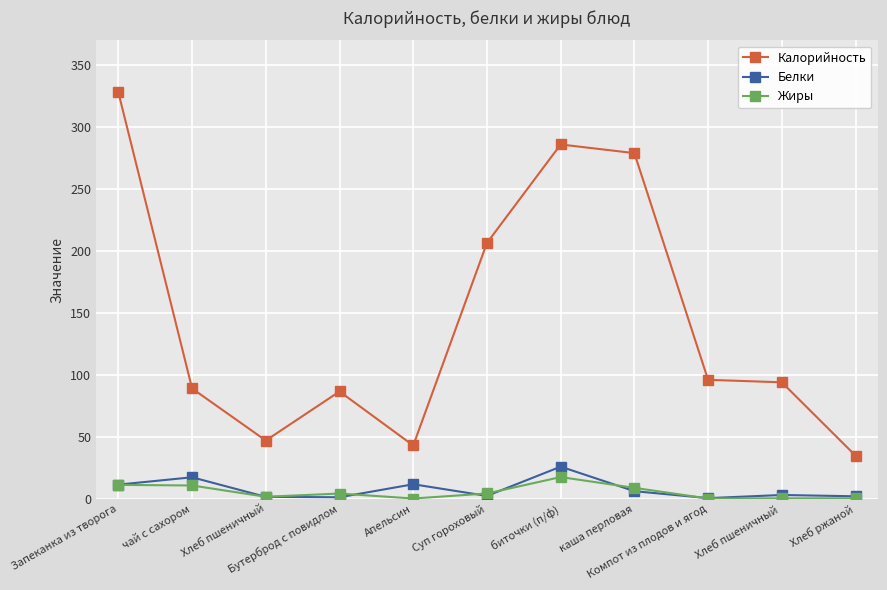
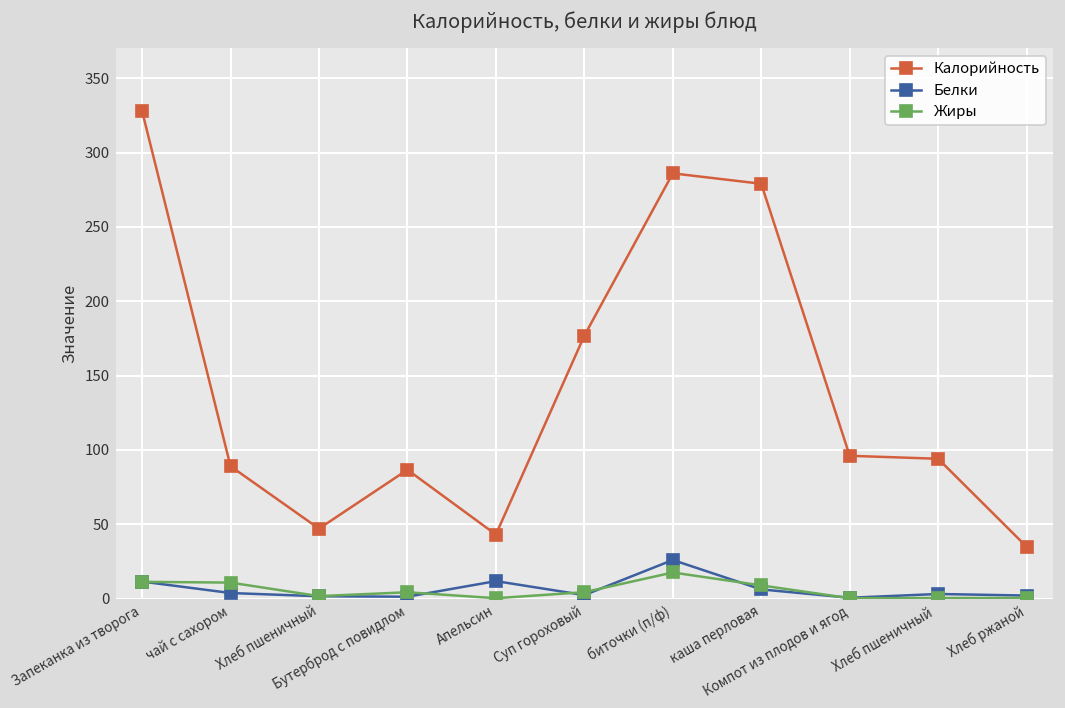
  {
    "Калорийность": {
      "Запеканка из творога": 328,
      "чай с сахором": 89,
      "Бутерброд с повидлом": 87,
      "Апельсин": 43,
-     "Суп гороховый": 207,
+     "Суп гороховый": 177,
      "биточки (п/ф)": 286,
      "каша перловая": 279,
      "Компот из плодов и ягод": 96,
      "Хлеб ржаной": 35
    },
    "Белки": {
-     "чай с сахором": 17,
+     "чай с сахором": 4,
      "Бутерброд с повидлом": 1,
      "Апельсин": 12,
      "биточки (п/ф)": 26,
      "каша перловая": 6
    },
    "Жиры": {
      "чай с сахором": 11,
      "Бутерброд с повидлом": 4,
      "Апельсин": 0,
      "биточки (п/ф)": 18,
      "каша перловая": 9
    }
  }
